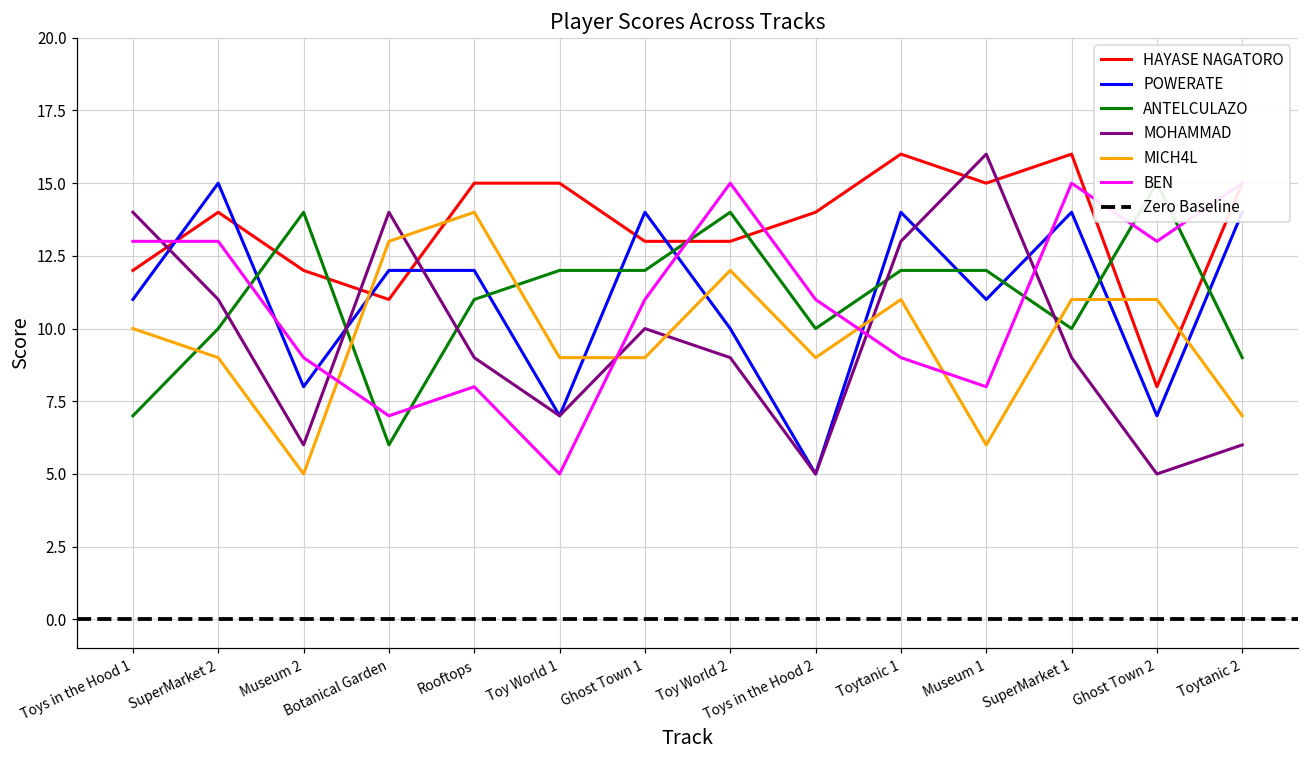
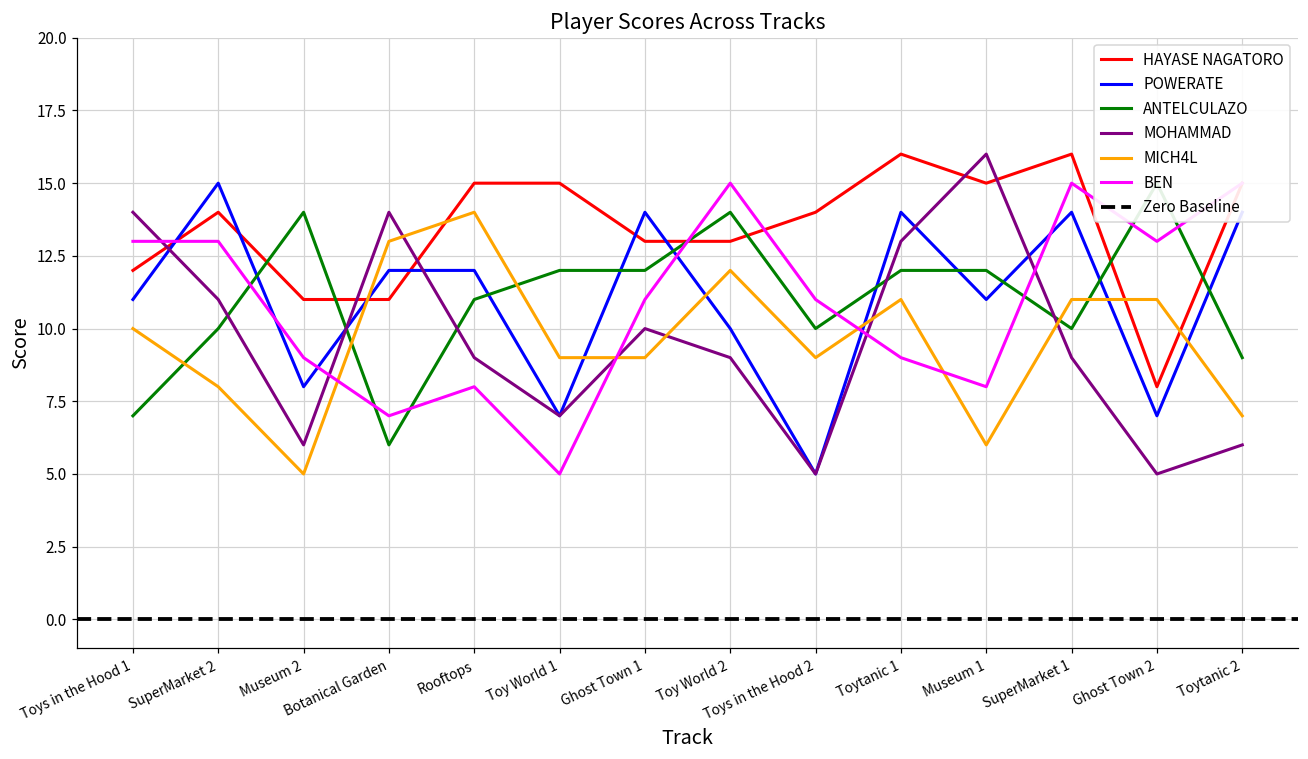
  {
    "HAYASE NAGATORO": {
      "Toys in the Hood 1": 12,
      "SuperMarket 2": 14,
-     "Museum 2": 12,
+     "Museum 2": 11,
      "Botanical Garden": 11,
      "Rooftops": 15,
      "Toy World 1": 15,
      "Ghost Town 1": 13,
      "Toy World 2": 13,
      "Toys in the Hood 2": 14,
      "Toytanic 1": 16,
      "Museum 1": 15,
      "SuperMarket 1": 16,
      "Ghost Town 2": 8
    },
    "POWERATE": {
      "Toys in the Hood 1": 11,
      "SuperMarket 2": 15,
      "Museum 2": 8,
      "Botanical Garden": 12,
      "Rooftops": 12,
      "Ghost Town 1": 14,
      "Toy World 2": 10,
      "Toytanic 1": 14,
      "Museum 1": 11,
      "SuperMarket 1": 14,
      "Ghost Town 2": 7,
      "Toytanic 2": 14
    },
    "ANTELCULAZO": {
      "Toys in the Hood 1": 7,
      "SuperMarket 2": 10,
      "Museum 2": 14,
      "Botanical Garden": 6,
      "Rooftops": 11,
      "Toy World 1": 12,
      "Ghost Town 1": 12,
      "Toy World 2": 14,
      "Toys in the Hood 2": 10,
      "Toytanic 1": 12,
      "Museum 1": 12,
      "SuperMarket 1": 10,
      "Toytanic 2": 9
    },
    "MOHAMMAD": {
      "Toys in the Hood 1": 14,
      "SuperMarket 2": 11,
      "Museum 2": 6,
      "Botanical Garden": 14,
      "Rooftops": 9,
      "Ghost Town 1": 10,
      "Toy World 2": 9,
      "Toytanic 1": 13,
      "Museum 1": 16,
      "SuperMarket 1": 9,
      "Ghost Town 2": 5,
      "Toytanic 2": 6
    },
    "MICH4L": {
      "Toys in the Hood 1": 10,
-     "SuperMarket 2": 9,
+     "SuperMarket 2": 8,
      "Museum 2": 5,
      "Botanical Garden": 13,
      "Rooftops": 14,
      "Toy World 1": 9,
      "Ghost Town 1": 9,
      "Toy World 2": 12,
      "Toys in the Hood 2": 9,
      "Toytanic 1": 11,
      "Museum 1": 6,
      "SuperMarket 1": 11,
      "Ghost Town 2": 11,
      "Toytanic 2": 7
    },
    "BEN": {
      "Toys in the Hood 1": 13,
      "SuperMarket 2": 13,
      "Museum 2": 9,
      "Botanical Garden": 7,
      "Rooftops": 8,
      "Toy World 1": 5,
      "Ghost Town 1": 11,
      "Toy World 2": 15,
      "Toys in the Hood 2": 11,
      "Toytanic 1": 9,
      "Museum 1": 8,
      "SuperMarket 1": 15,
      "Ghost Town 2": 13
    }
  }
